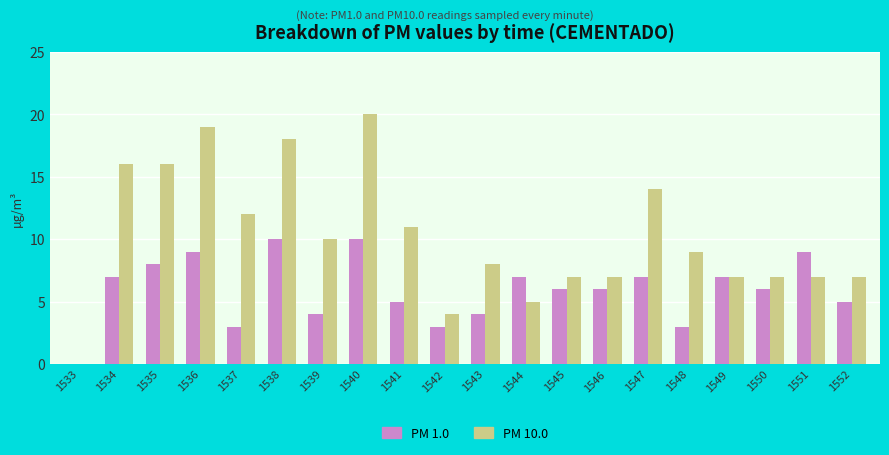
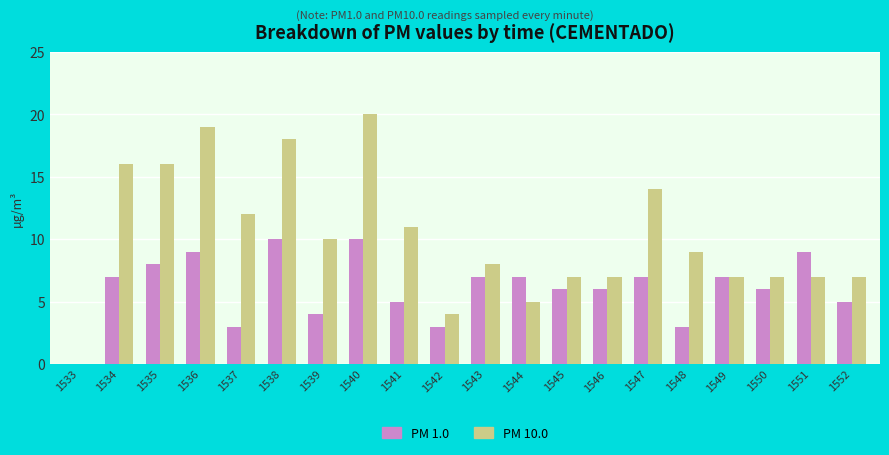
  {
    "PM 1.0": {
      "1533": 0,
      "1534": 7,
      "1535": 8,
      "1536": 9,
      "1537": 3,
      "1538": 10,
      "1539": 4,
      "1540": 10,
      "1541": 5,
      "1542": 3,
-     "1543": 4,
+     "1543": 7,
      "1544": 7,
      "1545": 6,
      "1546": 6,
      "1547": 7,
      "1548": 3,
      "1549": 7,
      "1550": 6,
      "1551": 9,
      "1552": 5
    },
    "PM 10.0": {
      "1533": 0,
      "1534": 16,
      "1535": 16,
      "1536": 19,
      "1537": 12,
      "1538": 18,
      "1539": 10,
      "1540": 20,
      "1541": 11,
      "1542": 4,
      "1543": 8,
      "1544": 5,
      "1545": 7,
      "1546": 7,
      "1547": 14,
      "1548": 9,
      "1549": 7,
      "1550": 7,
      "1551": 7,
      "1552": 7
    }
  }
